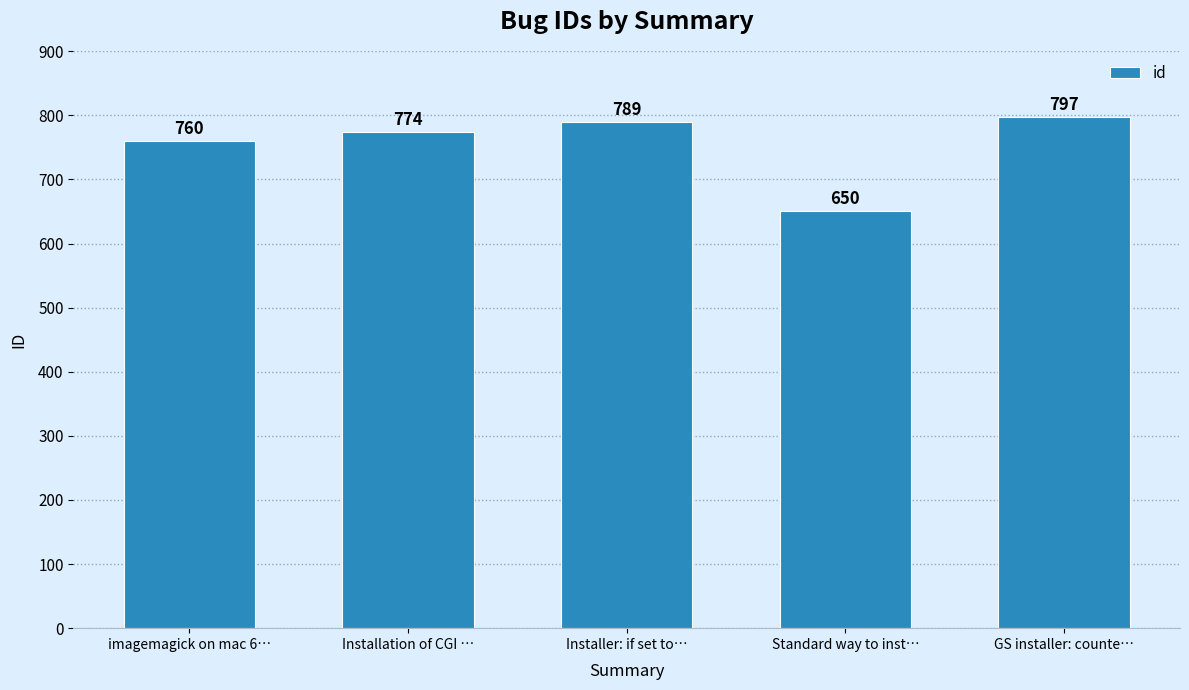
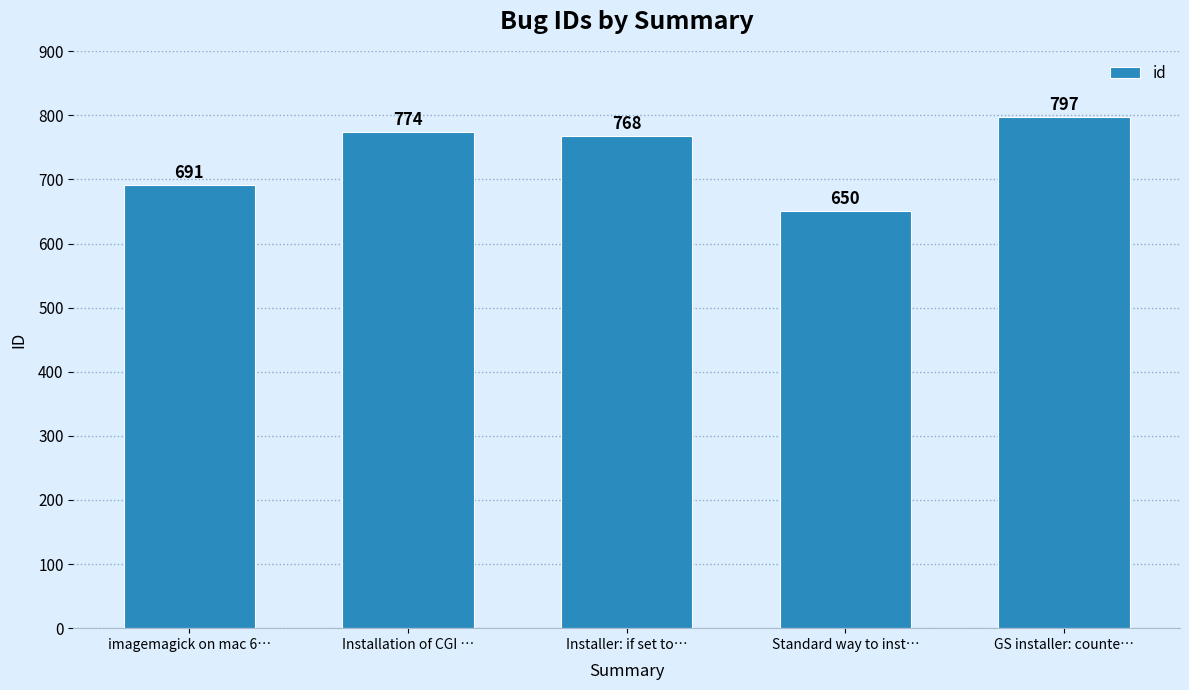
  {
-   "imagemagick on mac 6…": 760,
+   "imagemagick on mac 6…": 691,
    "Installation of CGI …": 774,
-   "Installer: if set to…": 789,
+   "Installer: if set to…": 768,
    "Standard way to inst…": 650,
    "GS installer: counte…": 797
  }
